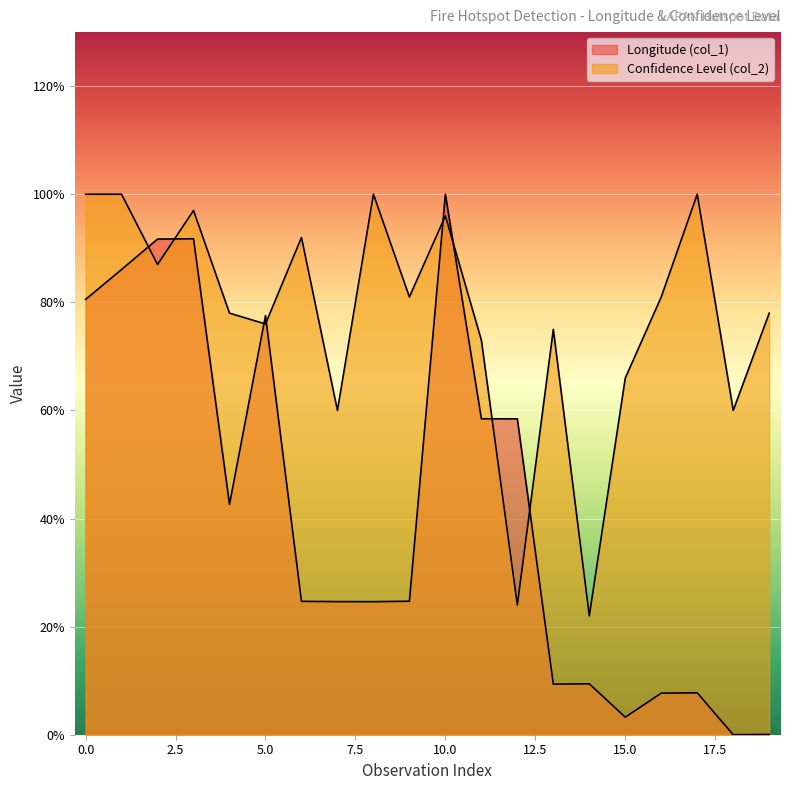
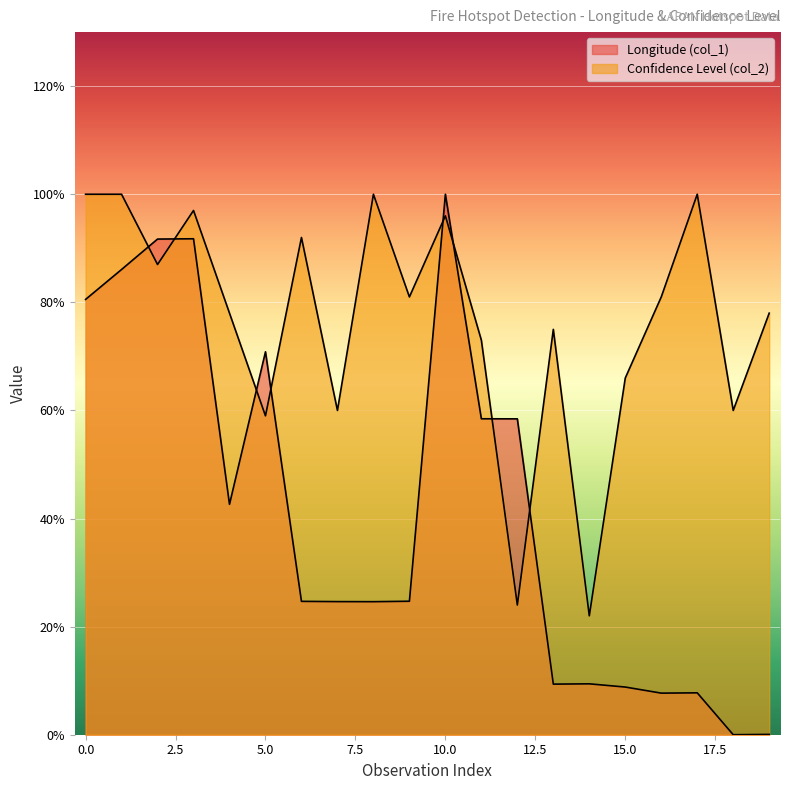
  {
    "Longitude (col_1)": {
      "0.0": "81%",
-     "5.0": "78%",
+     "5.0": "71%",
      "10.0": "100%",
-     "15.0": "3%"
+     "15.0": "9%"
    },
    "Confidence Level (col_2)": {
      "0.0": "100%",
-     "5.0": "76%",
+     "5.0": "59%",
      "10.0": "96%",
      "15.0": "66%"
    }
  }
